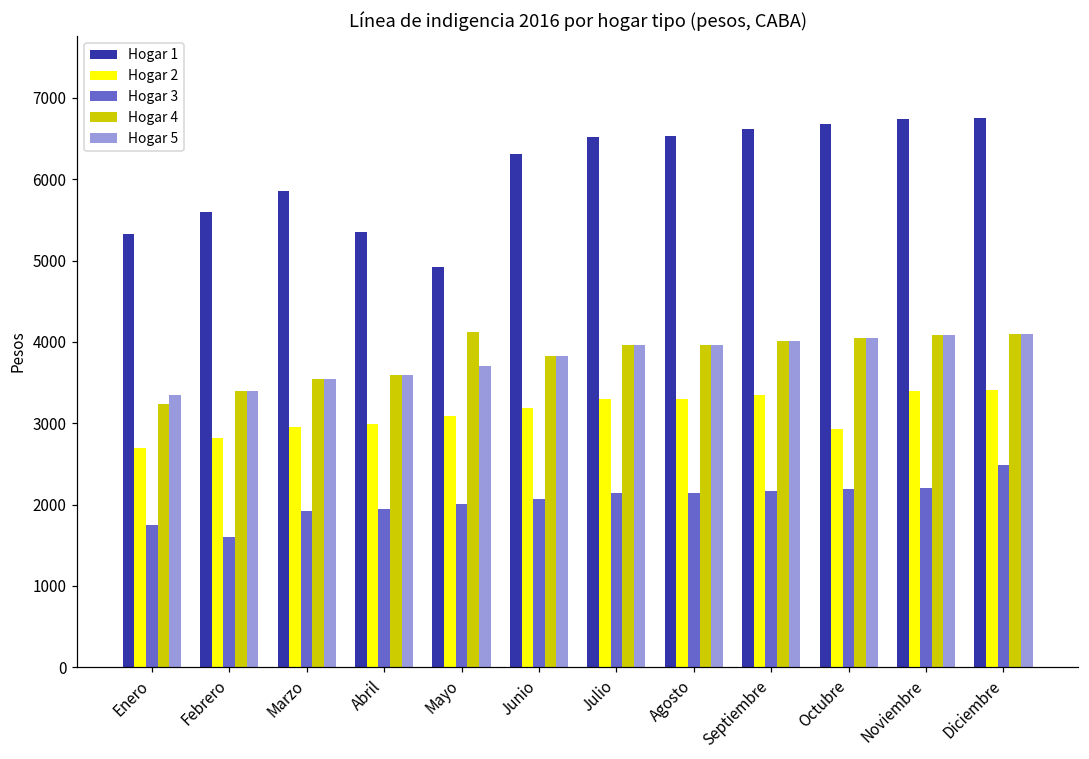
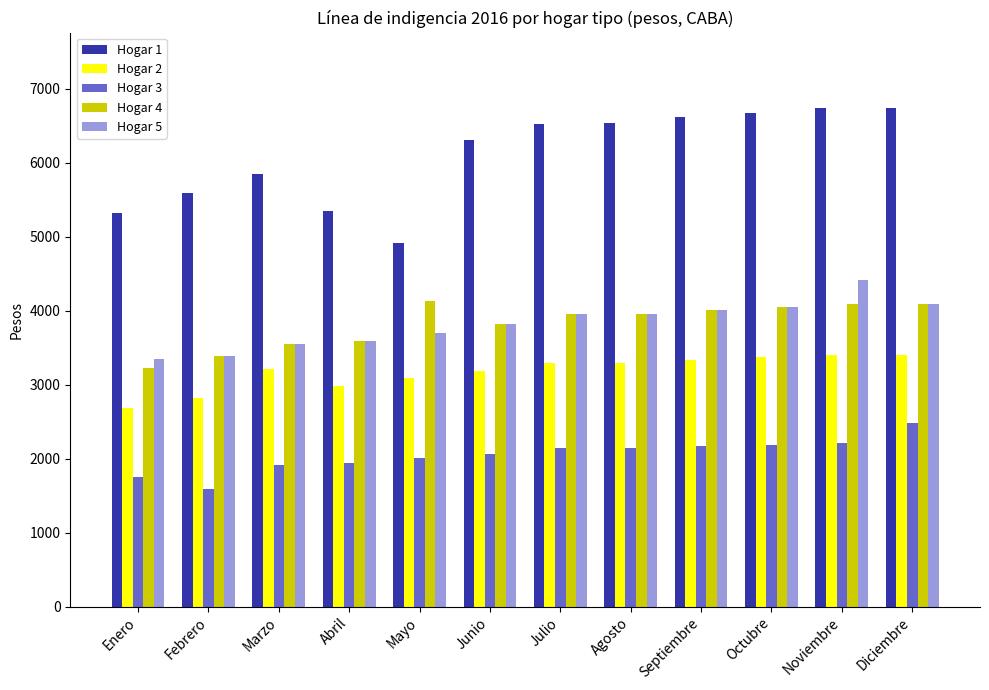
  {
    "Hogar 1": {
      "Enero": 5300,
      "Febrero": 5600,
      "Marzo": 5900,
      "Abril": 5400,
      "Mayo": 4900,
      "Junio": 6300,
      "Julio": 6500,
      "Agosto": 6500,
      "Septiembre": 6600,
      "Octubre": 6700,
      "Noviembre": 6700,
      "Diciembre": 6700
    },
    "Hogar 2": {
      "Enero": 2700,
      "Febrero": 2800,
-     "Marzo": 3000,
+     "Marzo": 3200,
      "Abril": 3000,
      "Mayo": 3100,
      "Junio": 3200,
      "Julio": 3300,
      "Agosto": 3300,
      "Septiembre": 3300,
-     "Octubre": 2900,
+     "Octubre": 3400,
      "Noviembre": 3400,
      "Diciembre": 3400
    },
    "Hogar 3": {
      "Enero": 1700,
      "Febrero": 1600,
      "Marzo": 1900,
      "Abril": 1900,
      "Mayo": 2000,
      "Junio": 2100,
      "Julio": 2100,
      "Agosto": 2100,
      "Septiembre": 2200,
      "Octubre": 2200,
      "Noviembre": 2200,
      "Diciembre": 2500
    },
    "Hogar 4": {
      "Enero": 3200,
      "Febrero": 3400,
      "Marzo": 3500,
      "Abril": 3600,
      "Mayo": 4100,
      "Junio": 3800,
      "Julio": 4000,
      "Agosto": 4000,
      "Septiembre": 4000,
      "Octubre": 4000,
      "Noviembre": 4100,
      "Diciembre": 4100
    },
    "Hogar 5": {
      "Enero": 3400,
      "Febrero": 3400,
      "Marzo": 3500,
      "Abril": 3600,
      "Mayo": 3700,
      "Junio": 3800,
      "Julio": 4000,
      "Agosto": 4000,
      "Septiembre": 4000,
      "Octubre": 4000,
-     "Noviembre": 4100,
+     "Noviembre": 4400,
      "Diciembre": 4100
    }
  }
